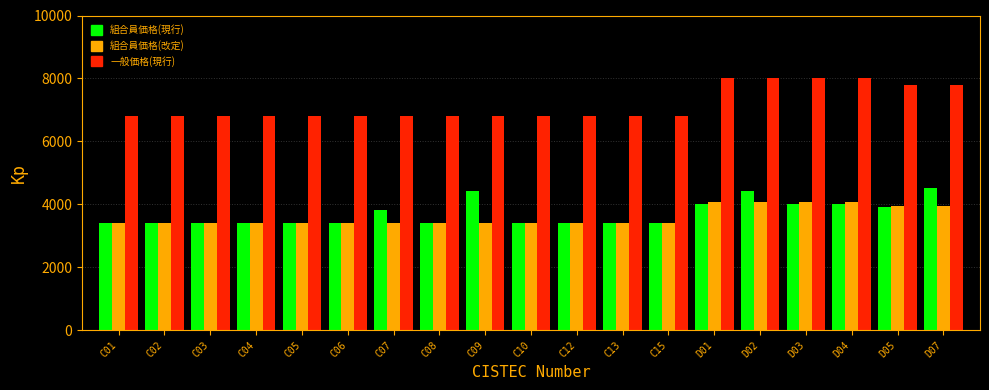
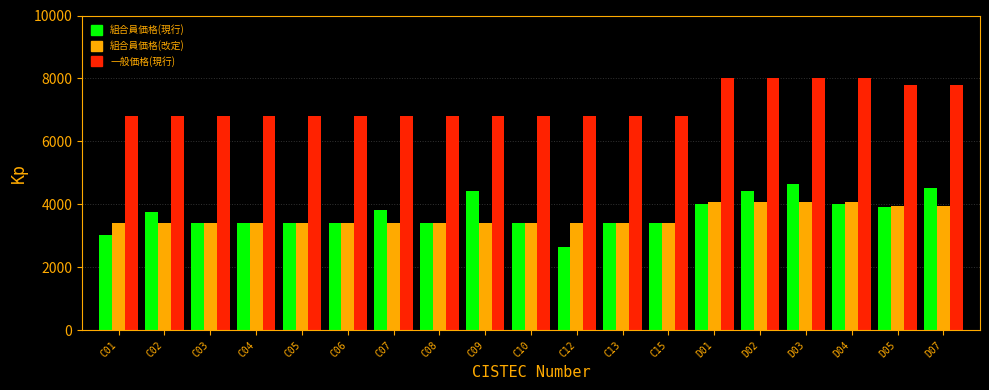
  {
    "組合員価格(現行)": {
-     "C01": 3400,
-     "C02": 3400,
+     "C01": 3000,
+     "C02": 3800,
      "C03": 3400,
      "C04": 3400,
      "C05": 3400,
      "C06": 3400,
      "C07": 3800,
      "C08": 3400,
      "C09": 4400,
      "C10": 3400,
-     "C12": 3400,
+     "C12": 2600,
      "C13": 3400,
      "C15": 3400,
      "D01": 4000,
      "D02": 4400,
-     "D03": 4000,
+     "D03": 4700,
      "D04": 4000,
      "D05": 3900,
      "D07": 4500
    },
    "組合員価格(改定)": {
      "C01": 3400,
      "C02": 3400,
      "C03": 3400,
      "C04": 3400,
      "C05": 3400,
      "C06": 3400,
      "C07": 3400,
      "C08": 3400,
      "C09": 3400,
      "C10": 3400,
      "C12": 3400,
      "C13": 3400,
      "C15": 3400,
      "D01": 4100,
      "D02": 4100,
      "D03": 4100,
      "D04": 4100,
      "D05": 4000,
      "D07": 4000
    },
    "一般価格(現行)": {
      "C01": 6800,
      "C02": 6800,
      "C03": 6800,
      "C04": 6800,
      "C05": 6800,
      "C06": 6800,
      "C07": 6800,
      "C08": 6800,
      "C09": 6800,
      "C10": 6800,
      "C12": 6800,
      "C13": 6800,
      "C15": 6800,
      "D01": 8000,
      "D02": 8000,
      "D03": 8000,
      "D04": 8000,
      "D05": 7800,
      "D07": 7800
    }
  }
